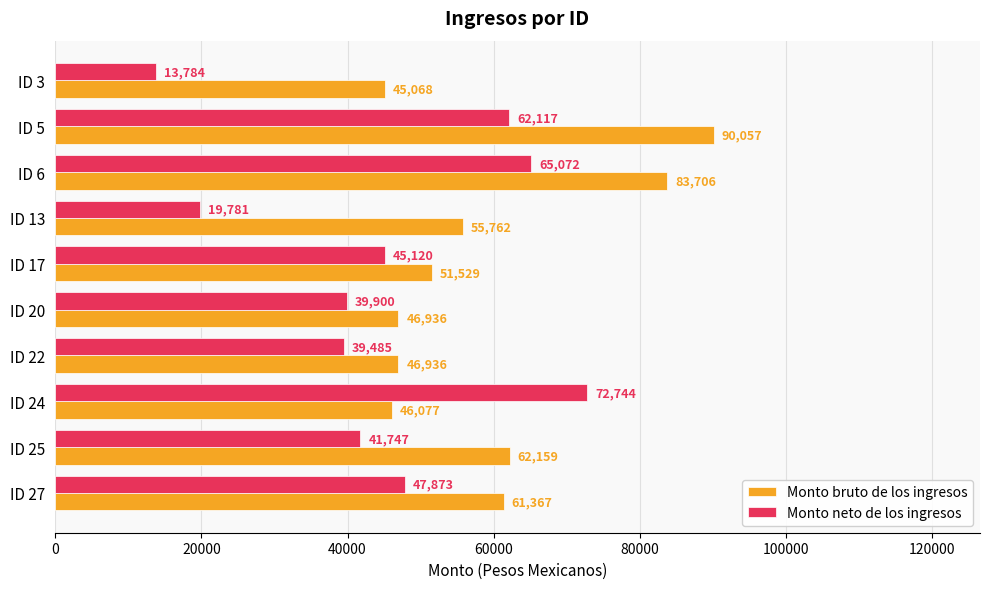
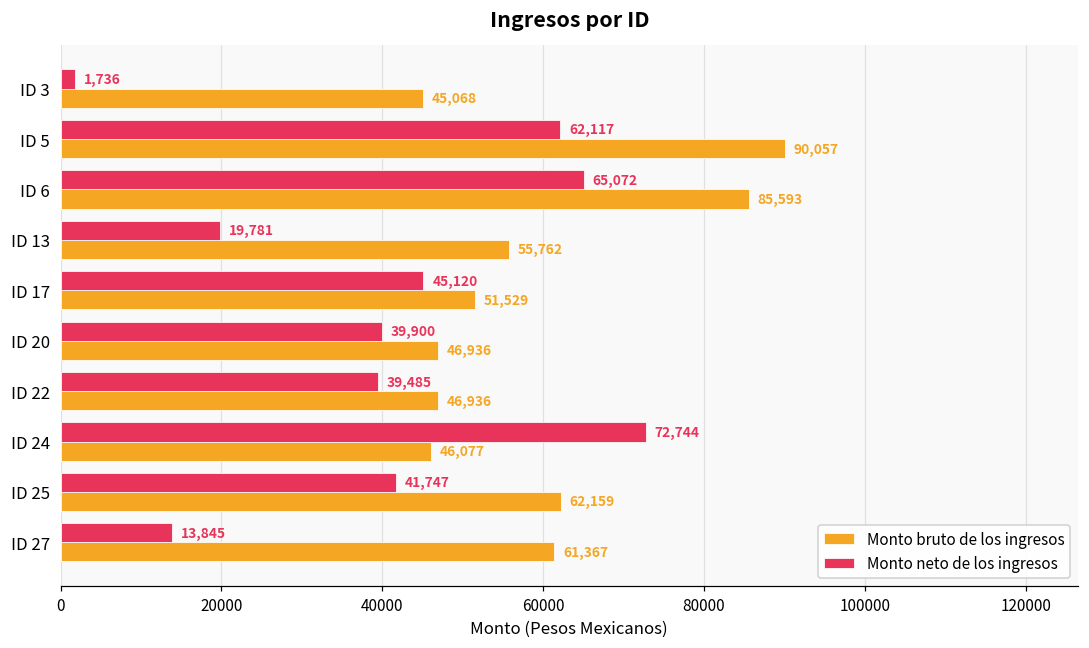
  {
    "Monto bruto de los ingresos": {
      "ID 3": "45,068",
      "ID 5": "90,057",
-     "ID 6": "83,706",
+     "ID 6": "85,593",
      "ID 13": "55,762",
      "ID 17": "51,529",
      "ID 20": "46,936",
      "ID 22": "46,936",
      "ID 24": "46,077",
      "ID 25": "62,159",
      "ID 27": "61,367"
    },
    "Monto neto de los ingresos": {
-     "ID 3": "13,784",
+     "ID 3": "1,736",
      "ID 5": "62,117",
      "ID 6": "65,072",
      "ID 13": "19,781",
      "ID 17": "45,120",
      "ID 20": "39,900",
      "ID 22": "39,485",
      "ID 24": "72,744",
      "ID 25": "41,747",
-     "ID 27": "47,873"
+     "ID 27": "13,845"
    }
  }
